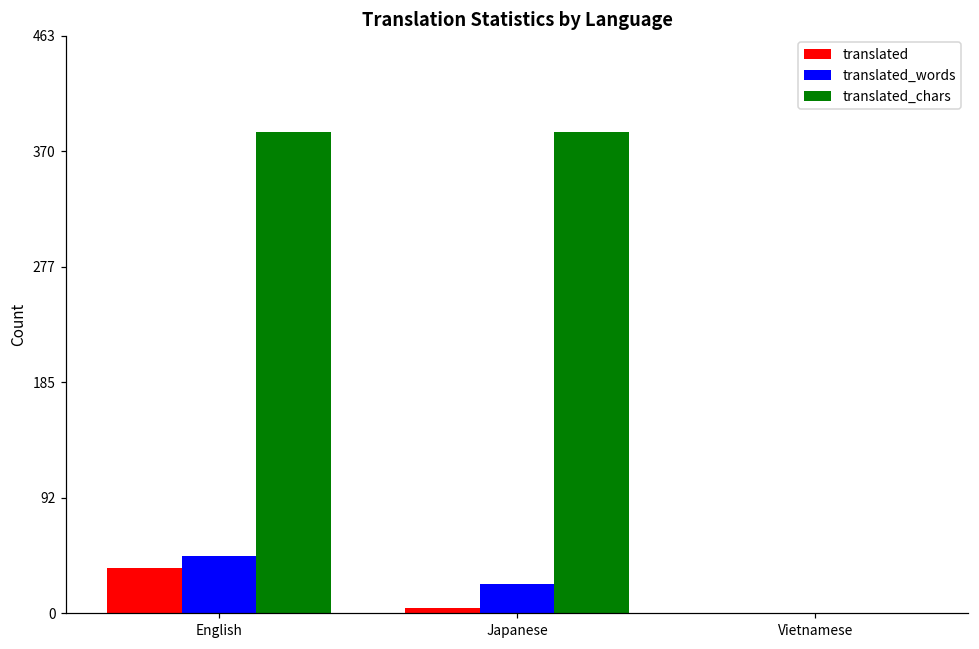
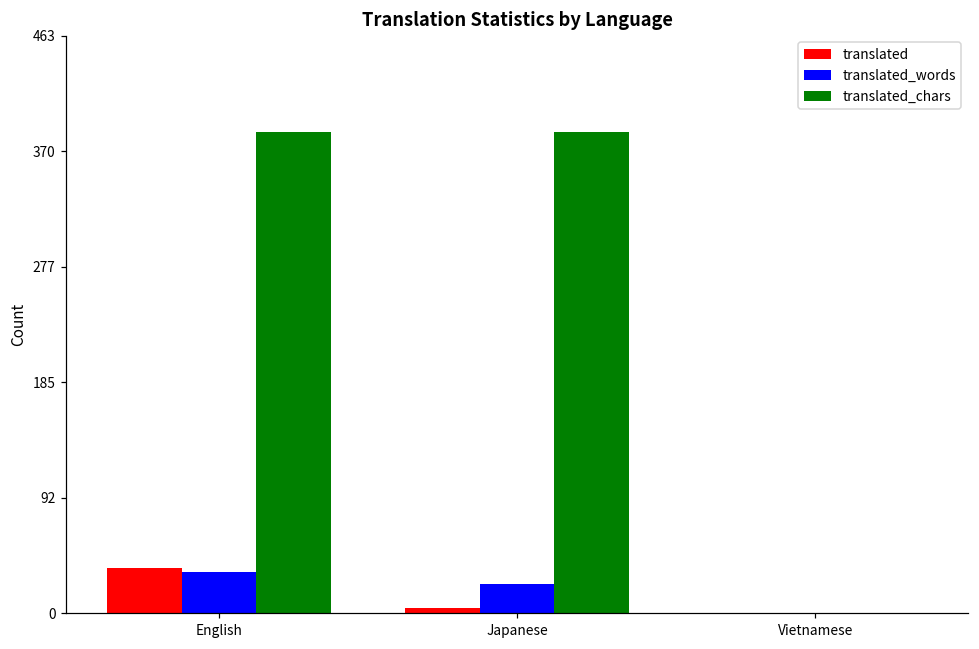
  {
    "translated": {
      "English": 36,
      "Japanese": 4,
      "Vietnamese": 0
    },
    "translated_words": {
-     "English": 46,
+     "English": 33,
      "Japanese": 23,
      "Vietnamese": 0
    },
    "translated_chars": {
      "English": 386,
      "Japanese": 386,
      "Vietnamese": 0
    }
  }
